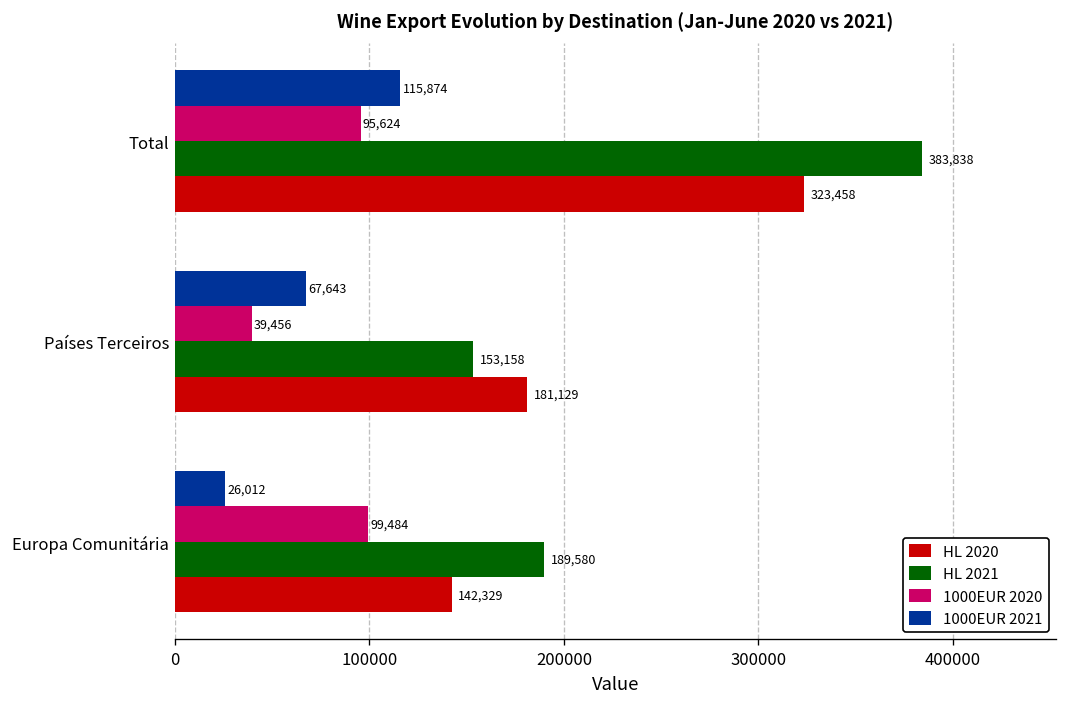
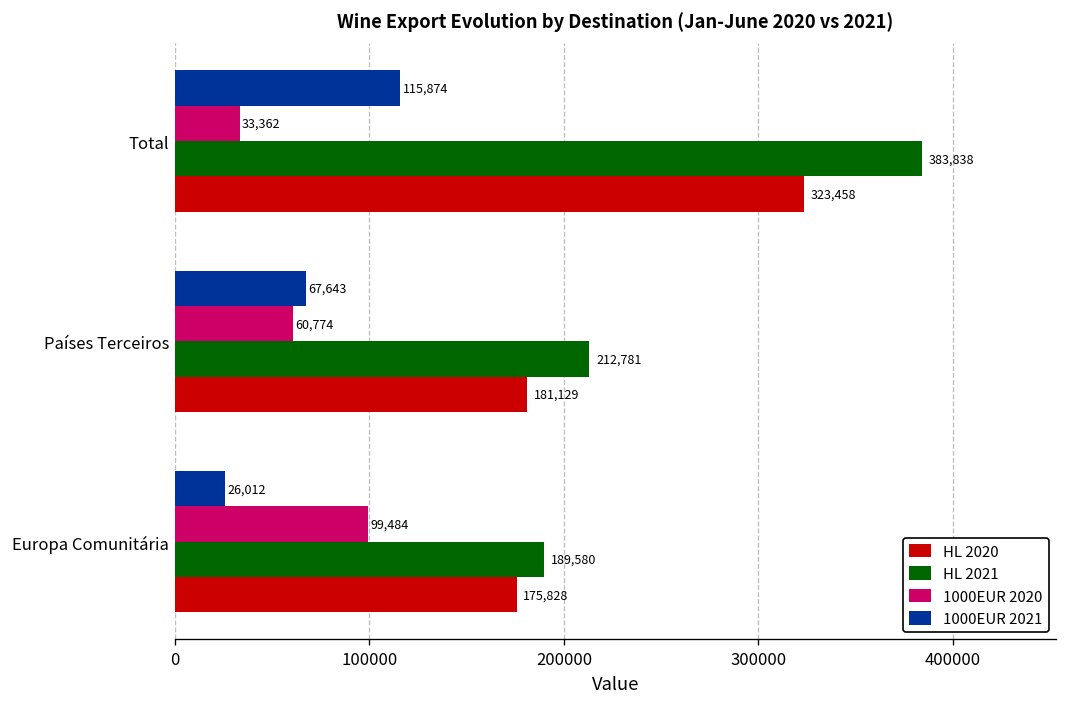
  {
    "HL 2020": {
      "Total": "323,458",
      "Países Terceiros": "181,129",
-     "Europa Comunitária": "142,329"
+     "Europa Comunitária": "175,828"
    },
    "HL 2021": {
      "Total": "383,838",
-     "Países Terceiros": "153,158",
+     "Países Terceiros": "212,781",
      "Europa Comunitária": "189,580"
    },
    "1000EUR 2020": {
-     "Total": "95,624",
-     "Países Terceiros": "39,456",
+     "Total": "33,362",
+     "Países Terceiros": "60,774",
      "Europa Comunitária": "99,484"
    },
    "1000EUR 2021": {
      "Total": "115,874",
      "Países Terceiros": "67,643",
      "Europa Comunitária": "26,012"
    }
  }
